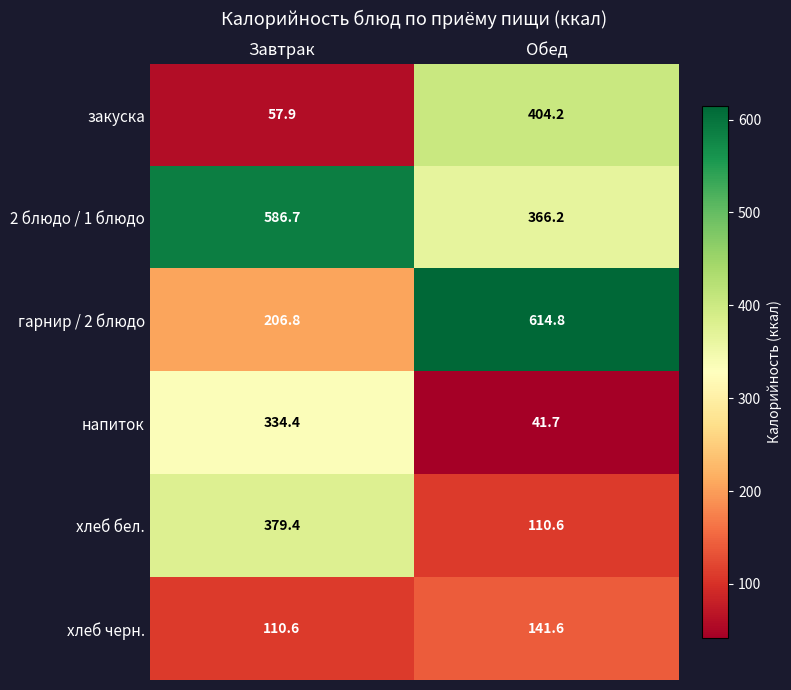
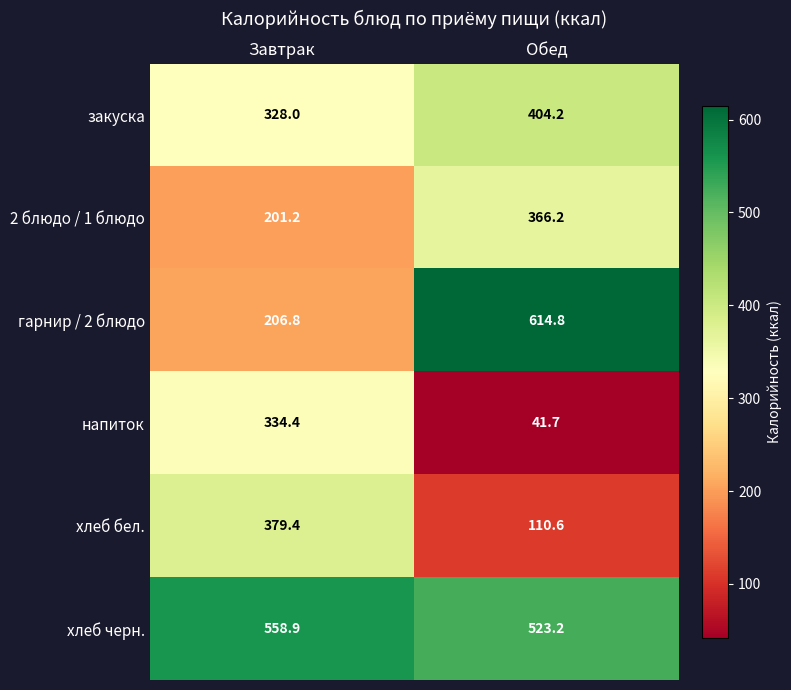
  {
    "закуска": {
-     "Завтрак": 57.9,
+     "Завтрак": 328.0,
      "Обед": 404.2
    },
    "2 блюдо / 1 блюдо": {
-     "Завтрак": 586.7,
+     "Завтрак": 201.2,
      "Обед": 366.2
    },
    "гарнир / 2 блюдо": {
      "Завтрак": 206.8,
      "Обед": 614.8
    },
    "напиток": {
      "Завтрак": 334.4,
      "Обед": 41.7
    },
    "хлеб бел.": {
      "Завтрак": 379.4,
      "Обед": 110.6
    },
    "хлеб черн.": {
-     "Завтрак": 110.6,
-     "Обед": 141.6
+     "Завтрак": 558.9,
+     "Обед": 523.2
    }
  }
